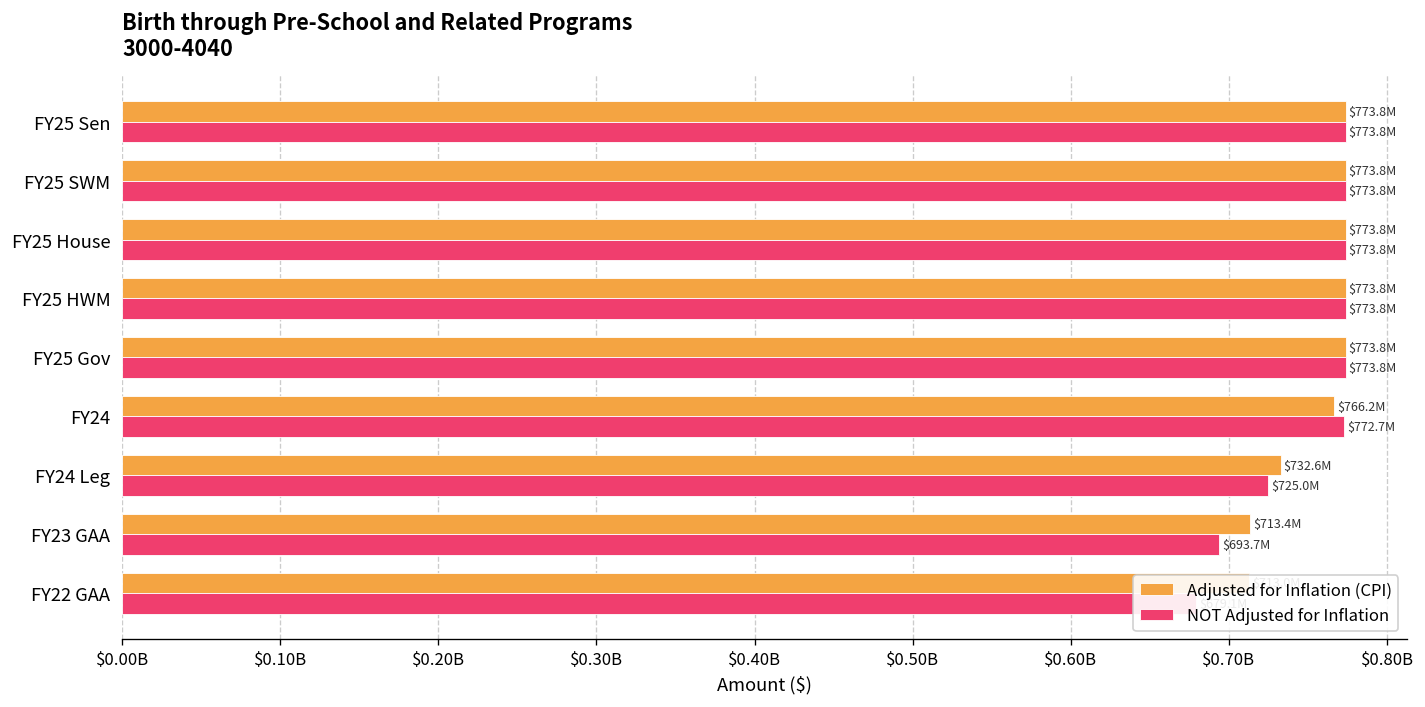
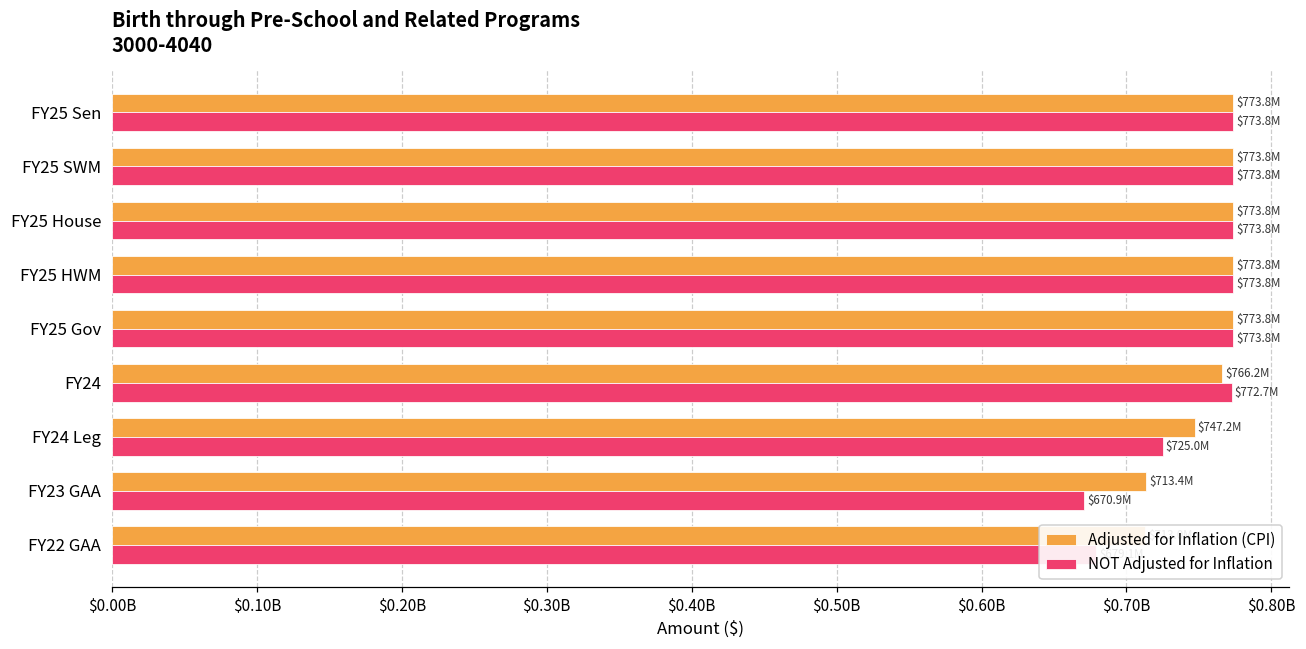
  {
    "Adjusted for Inflation (CPI)": {
      "FY25 Sen": "$773.8M",
      "FY25 SWM": "$773.8M",
      "FY25 House": "$773.8M",
      "FY25 HWM": "$773.8M",
      "FY25 Gov": "$773.8M",
      "FY24": "$766.2M",
-     "FY24 Leg": "$732.6M",
+     "FY24 Leg": "$747.2M",
      "FY23 GAA": "$713.4M"
    },
    "NOT Adjusted for Inflation": {
      "FY25 Sen": "$773.8M",
      "FY25 SWM": "$773.8M",
      "FY25 House": "$773.8M",
      "FY25 HWM": "$773.8M",
      "FY25 Gov": "$773.8M",
      "FY24": "$772.7M",
      "FY24 Leg": "$725.0M",
-     "FY23 GAA": "$693.7M"
+     "FY23 GAA": "$670.9M"
    }
  }
